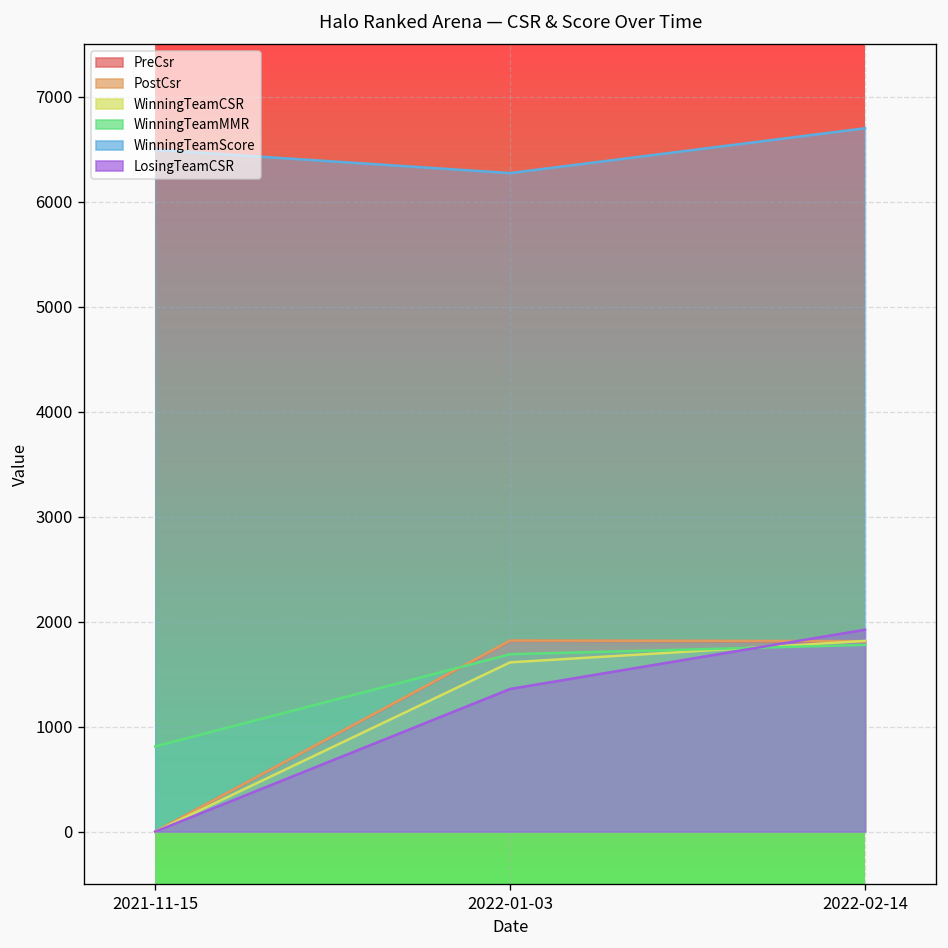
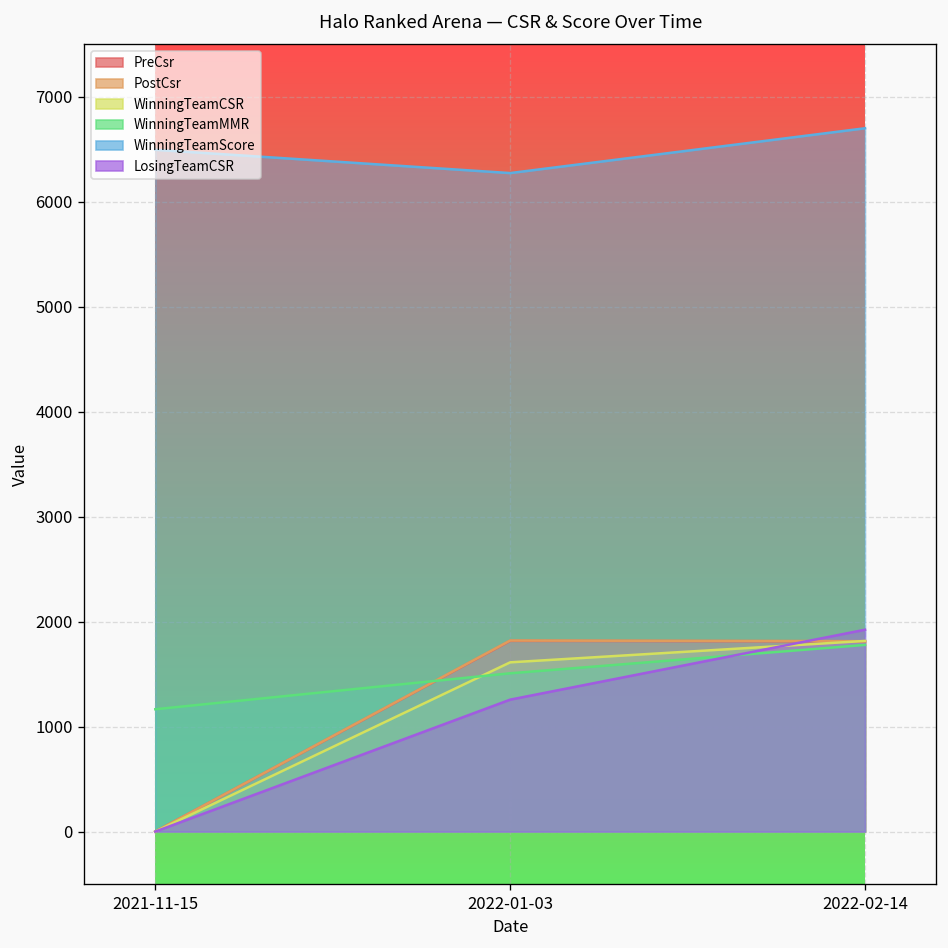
  {
    "WinningTeamMMR": {
-     "2021-11-15": 800,
-     "2022-01-03": 1700,
+     "2021-11-15": 1200,
+     "2022-01-03": 1500,
      "2022-02-14": 1800
    },
    "WinningTeamScore": {
      "2022-01-03": 6300,
      "2022-02-14": 6700
    },
    "LosingTeamCSR": {
-     "2022-01-03": 1400,
+     "2022-01-03": 1300,
      "2022-02-14": 1900
    }
  }
